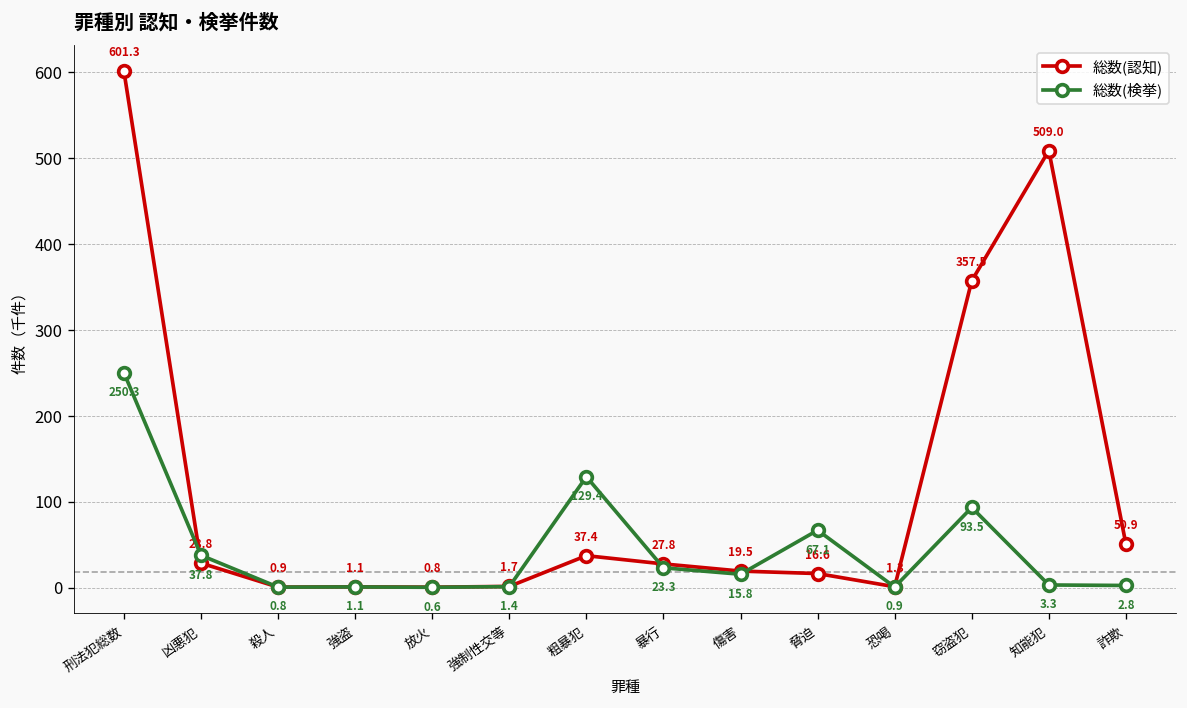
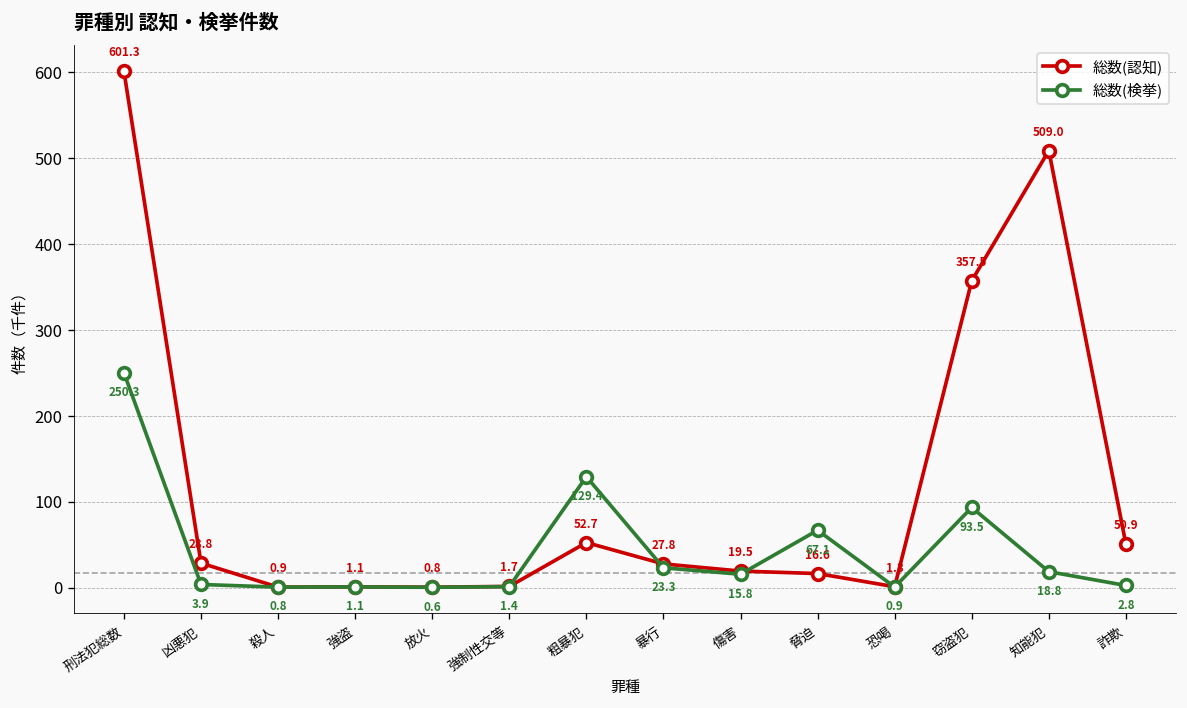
  {
    "総数(認知)": {
      "刑法犯総数": 601.3,
      "凶悪犯": 28.8,
-     "粗暴犯": 37.4,
+     "粗暴犯": 52.7,
      "暴行": 27.8,
      "傷害": 19.5,
      "窃盗犯": 357.5,
      "知能犯": 509.0,
      "詐欺": 50.9
    },
    "総数(検挙)": {
      "刑法犯総数": 250.3,
-     "凶悪犯": 37.8,
+     "凶悪犯": 3.9,
      "粗暴犯": 129.4,
      "暴行": 23.3,
      "傷害": 15.8,
      "窃盗犯": 93.5,
-     "知能犯": 3.3,
+     "知能犯": 18.8,
      "詐欺": 2.8
    }
  }
